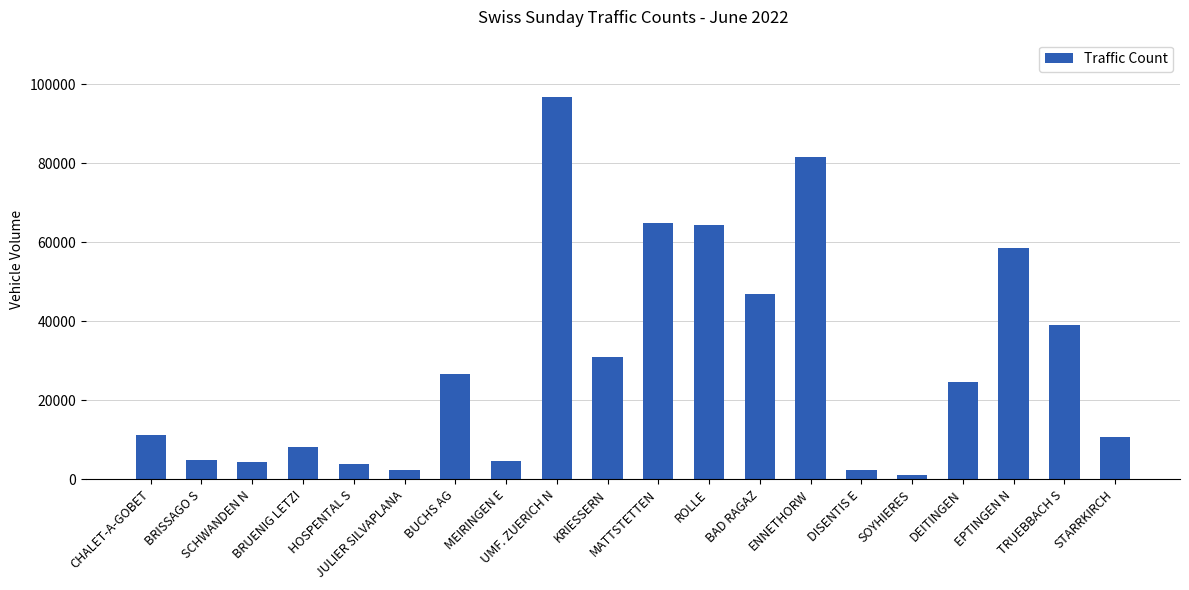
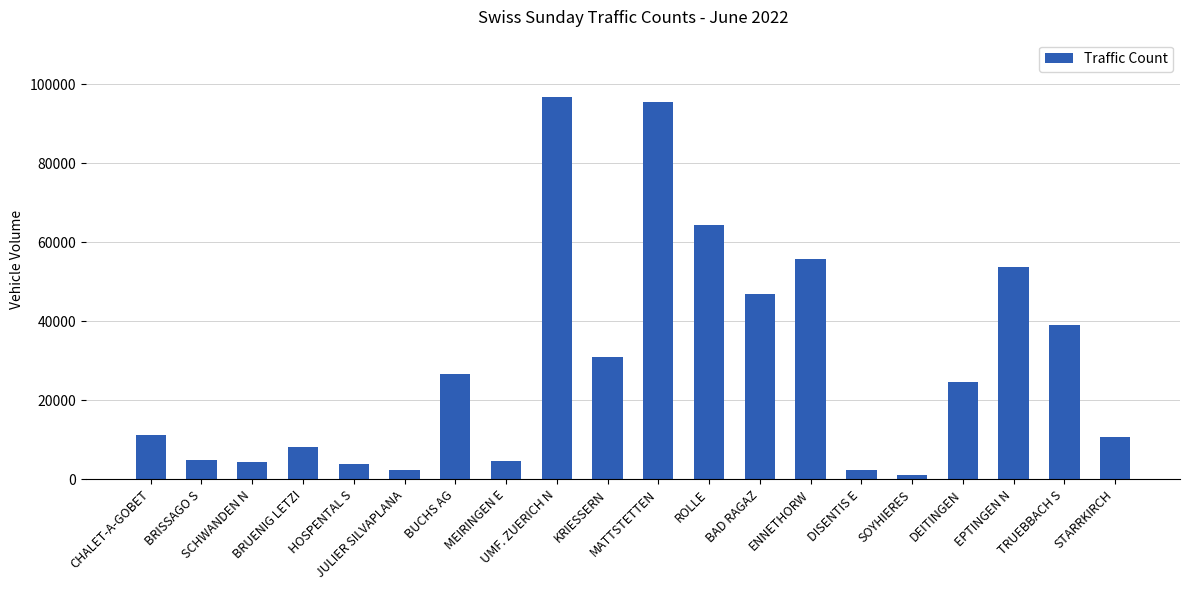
  {
    "CHALET-A-GOBET": 11000,
    "BRISSAGO S": 5000,
    "SCHWANDEN N": 4000,
    "BRUENIG LETZI": 8000,
    "HOSPENTAL S": 4000,
    "JULIER SILVAPLANA": 2000,
    "BUCHS AG": 27000,
    "MEIRINGEN E": 5000,
    "UMF. ZUERICH N": 97000,
    "KRIESSERN": 31000,
-   "MATTSTETTEN": 65000,
+   "MATTSTETTEN": 95000,
    "ROLLE": 64000,
    "BAD RAGAZ": 47000,
-   "ENNETHORW": 82000,
+   "ENNETHORW": 56000,
    "DISENTIS E": 2000,
    "SOYHIERES": 1000,
    "DEITINGEN": 25000,
-   "EPTINGEN N": 59000,
+   "EPTINGEN N": 54000,
    "TRUEBBACH S": 39000,
    "STARRKIRCH": 11000
  }
